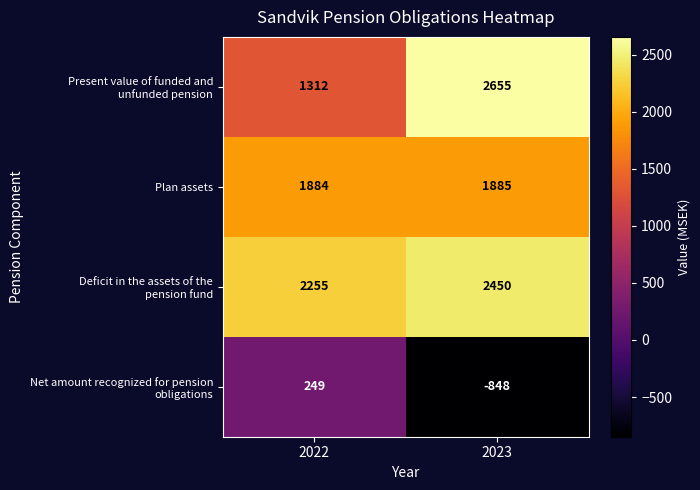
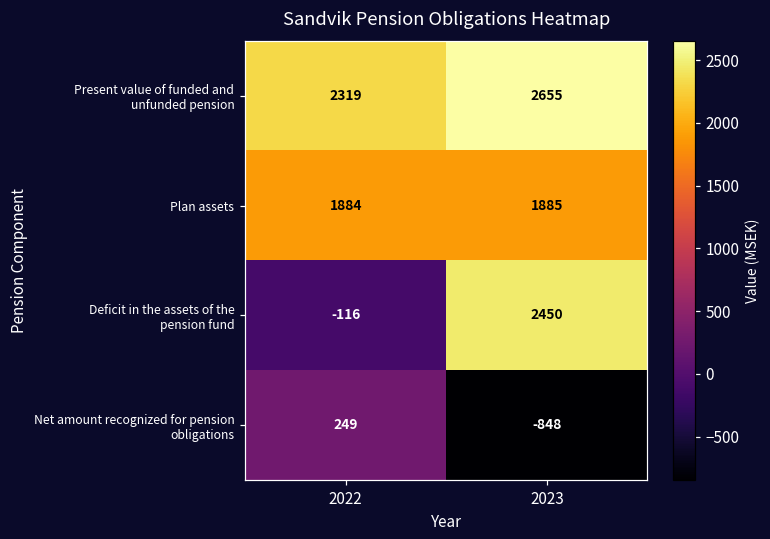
  {
    "Present value of funded and unfunded pension": {
-     "2022": 1312,
+     "2022": 2319,
      "2023": 2655
    },
    "Plan assets": {
      "2022": 1884,
      "2023": 1885
    },
    "Deficit in the assets of the pension fund": {
-     "2022": 2255,
+     "2022": -116,
      "2023": 2450
    },
    "Net amount recognized for pension obligations": {
      "2022": 249,
      "2023": -848
    }
  }
